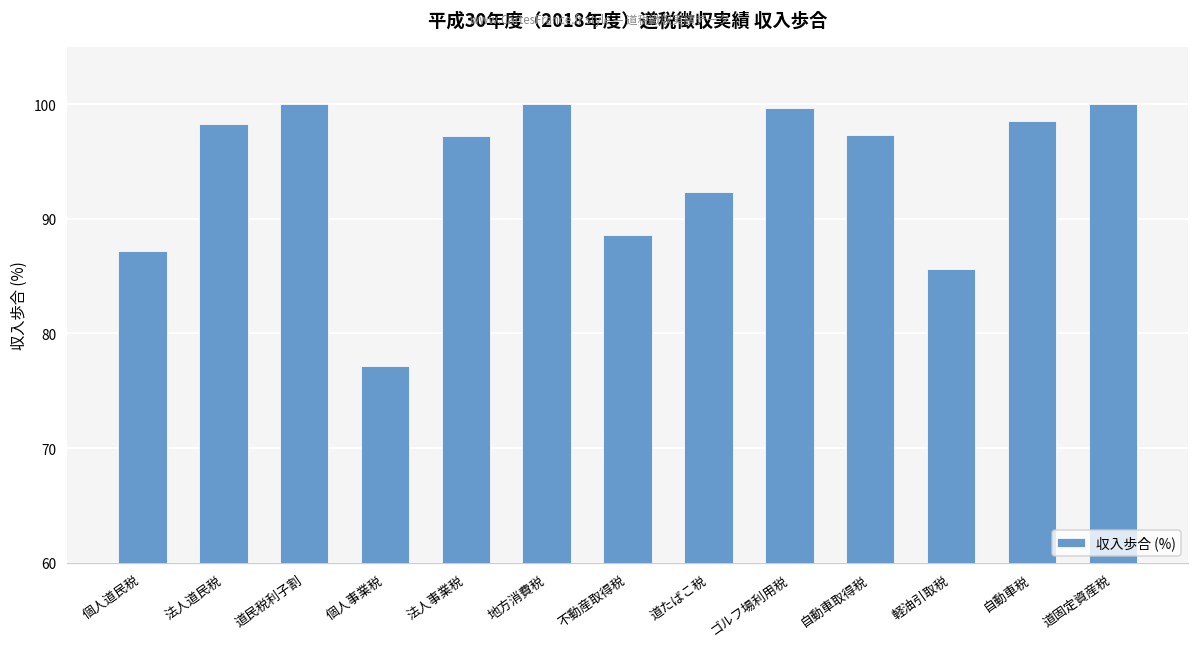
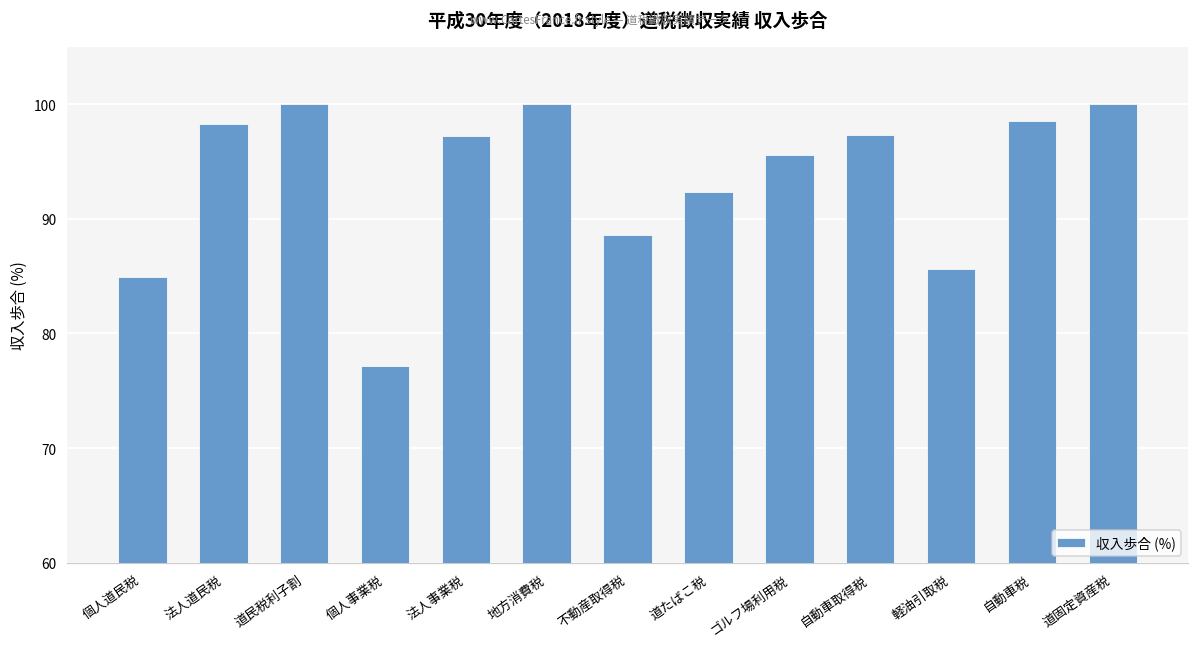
  {
-   "個人道民税": 87.2,
+   "個人道民税": 84.9,
    "法人道民税": 98.3,
    "道民税利子割": 100.0,
    "個人事業税": 77.2,
    "法人事業税": 97.2,
    "地方消費税": 100.0,
    "不動産取得税": 88.6,
    "道たばこ税": 92.4,
-   "ゴルフ場利用税": 99.6,
+   "ゴルフ場利用税": 95.6,
    "自動車取得税": 97.3,
    "軽油引取税": 85.6,
    "自動車税": 98.5,
    "道固定資産税": 100.0
  }
